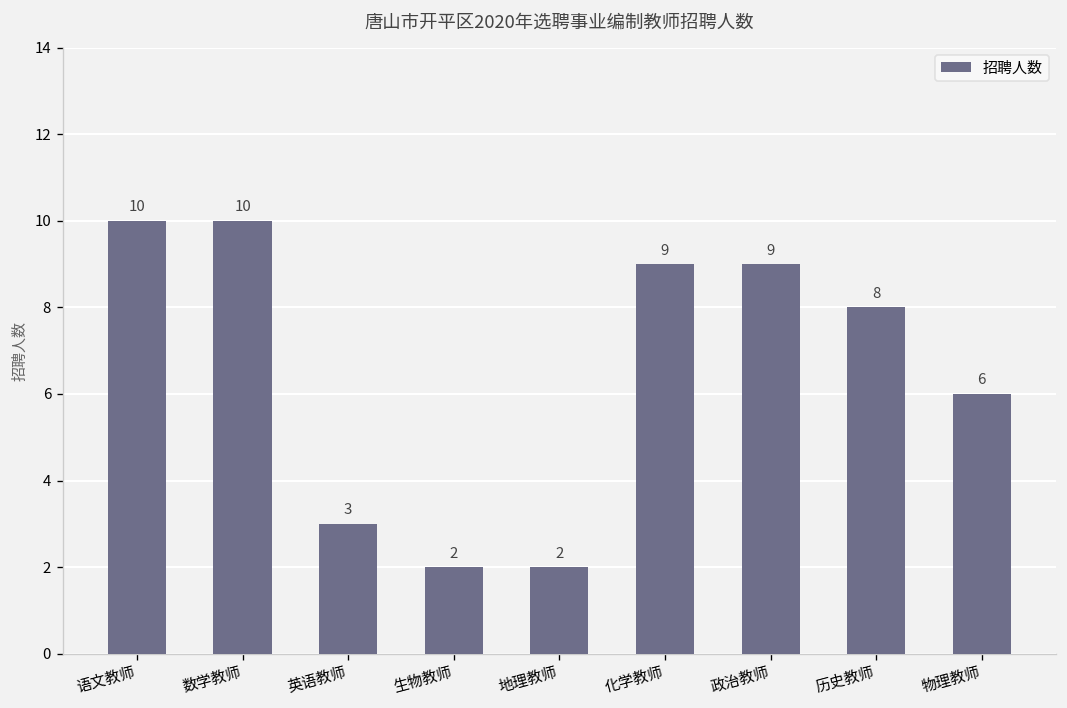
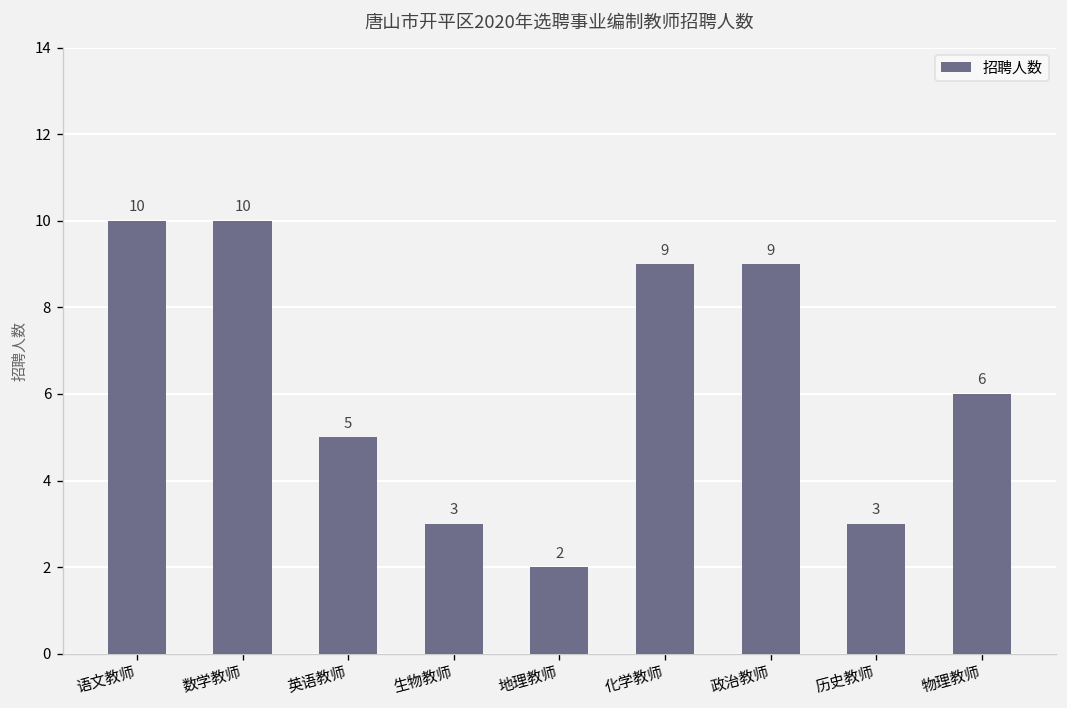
  {
    "语文教师": 10,
    "数学教师": 10,
-   "英语教师": 3,
-   "生物教师": 2,
+   "英语教师": 5,
+   "生物教师": 3,
    "地理教师": 2,
    "化学教师": 9,
    "政治教师": 9,
-   "历史教师": 8,
+   "历史教师": 3,
    "物理教师": 6
  }
